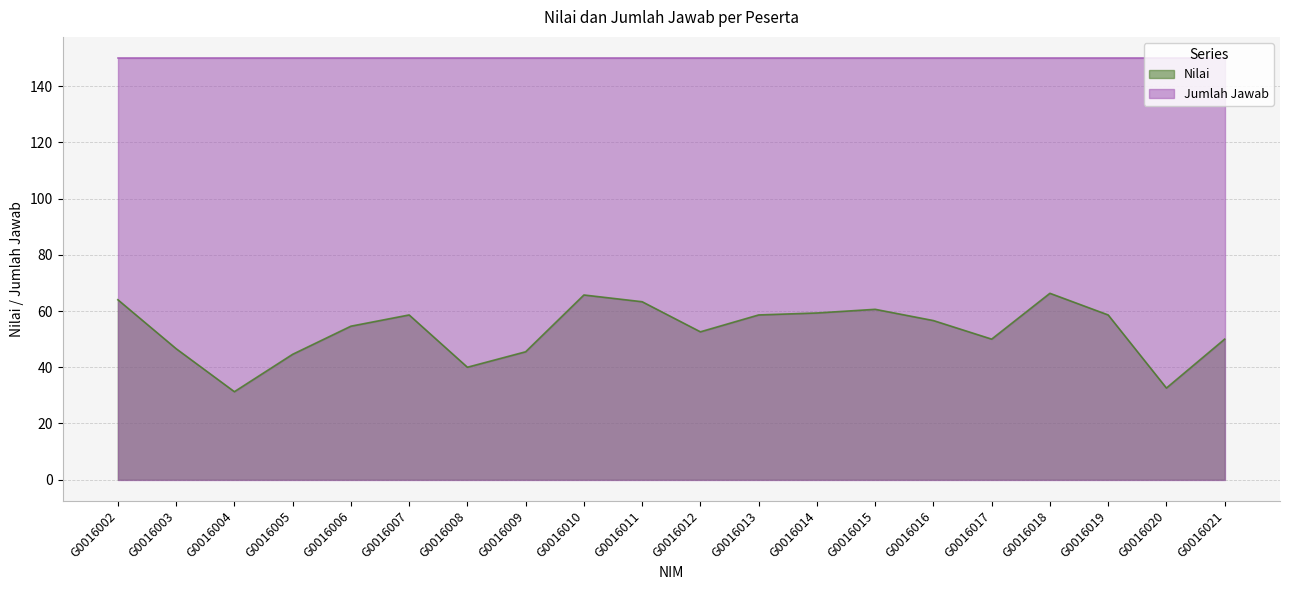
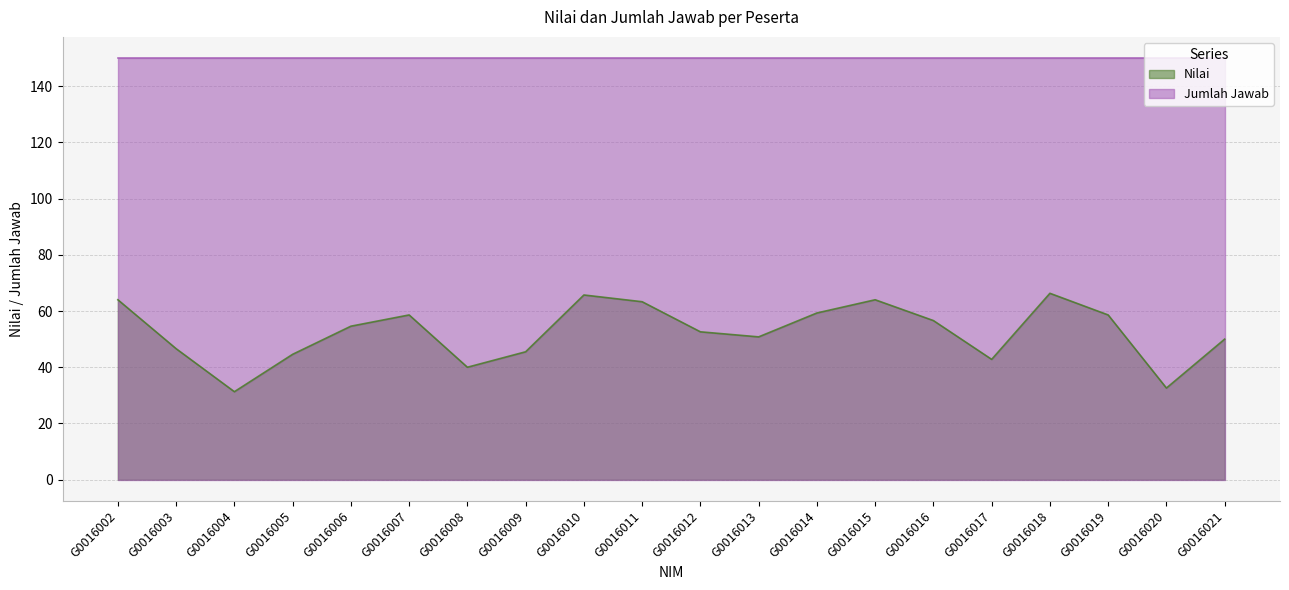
  {
    "Nilai": {
      "G0016002": 64,
      "G0016003": 47,
      "G0016004": 31,
      "G0016005": 45,
      "G0016006": 55,
      "G0016007": 59,
      "G0016008": 40,
      "G0016009": 46,
      "G0016010": 66,
      "G0016011": 63,
      "G0016012": 53,
-     "G0016013": 59,
+     "G0016013": 51,
      "G0016014": 59,
-     "G0016015": 61,
+     "G0016015": 64,
      "G0016016": 57,
-     "G0016017": 50,
+     "G0016017": 43,
      "G0016018": 66,
      "G0016019": 59,
      "G0016020": 33,
      "G0016021": 50
    },
    "Jumlah Jawab": {
      "G0016002": 150,
      "G0016003": 150,
      "G0016004": 150,
      "G0016005": 150,
      "G0016006": 150,
      "G0016007": 150,
      "G0016008": 150,
      "G0016009": 150,
      "G0016010": 150,
      "G0016011": 150,
      "G0016012": 150,
      "G0016013": 150,
      "G0016014": 150,
      "G0016015": 150,
      "G0016016": 150,
      "G0016017": 150,
      "G0016018": 150,
      "G0016019": 150
    }
  }
